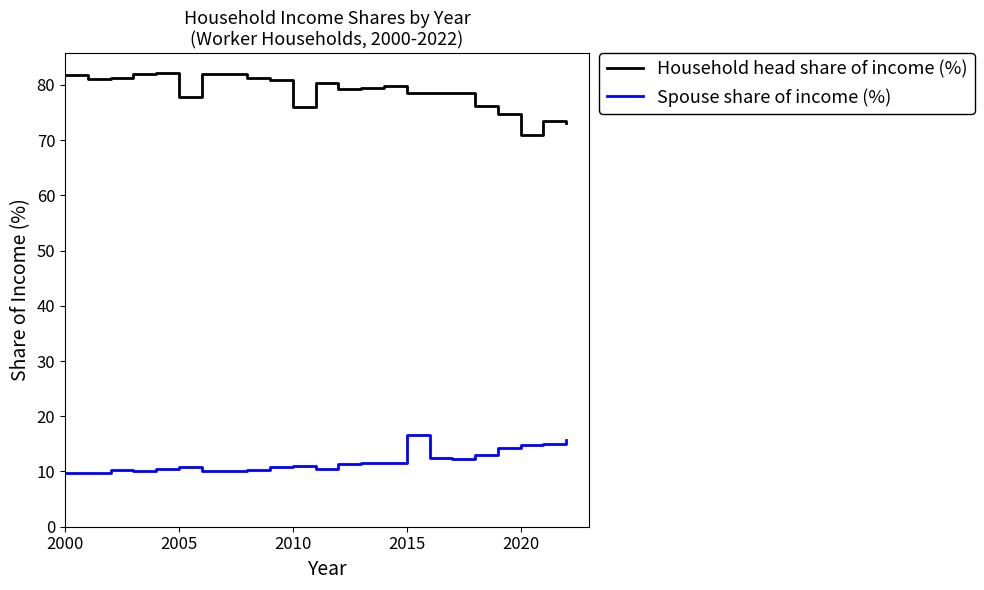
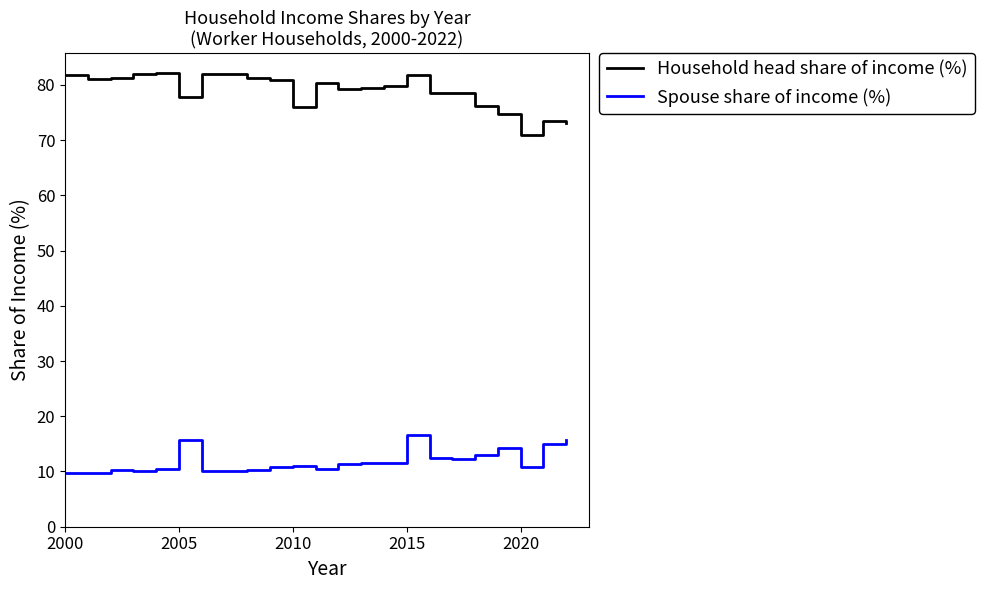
  {
    "Household head share of income (%)": {
      "2000": 82,
      "2005": 78,
      "2010": 76,
-     "2015": 79,
+     "2015": 82,
      "2020": 71
    },
    "Spouse share of income (%)": {
      "2000": 10,
-     "2005": 11,
+     "2005": 16,
      "2010": 11,
      "2015": 17,
-     "2020": 15
+     "2020": 11
    }
  }
